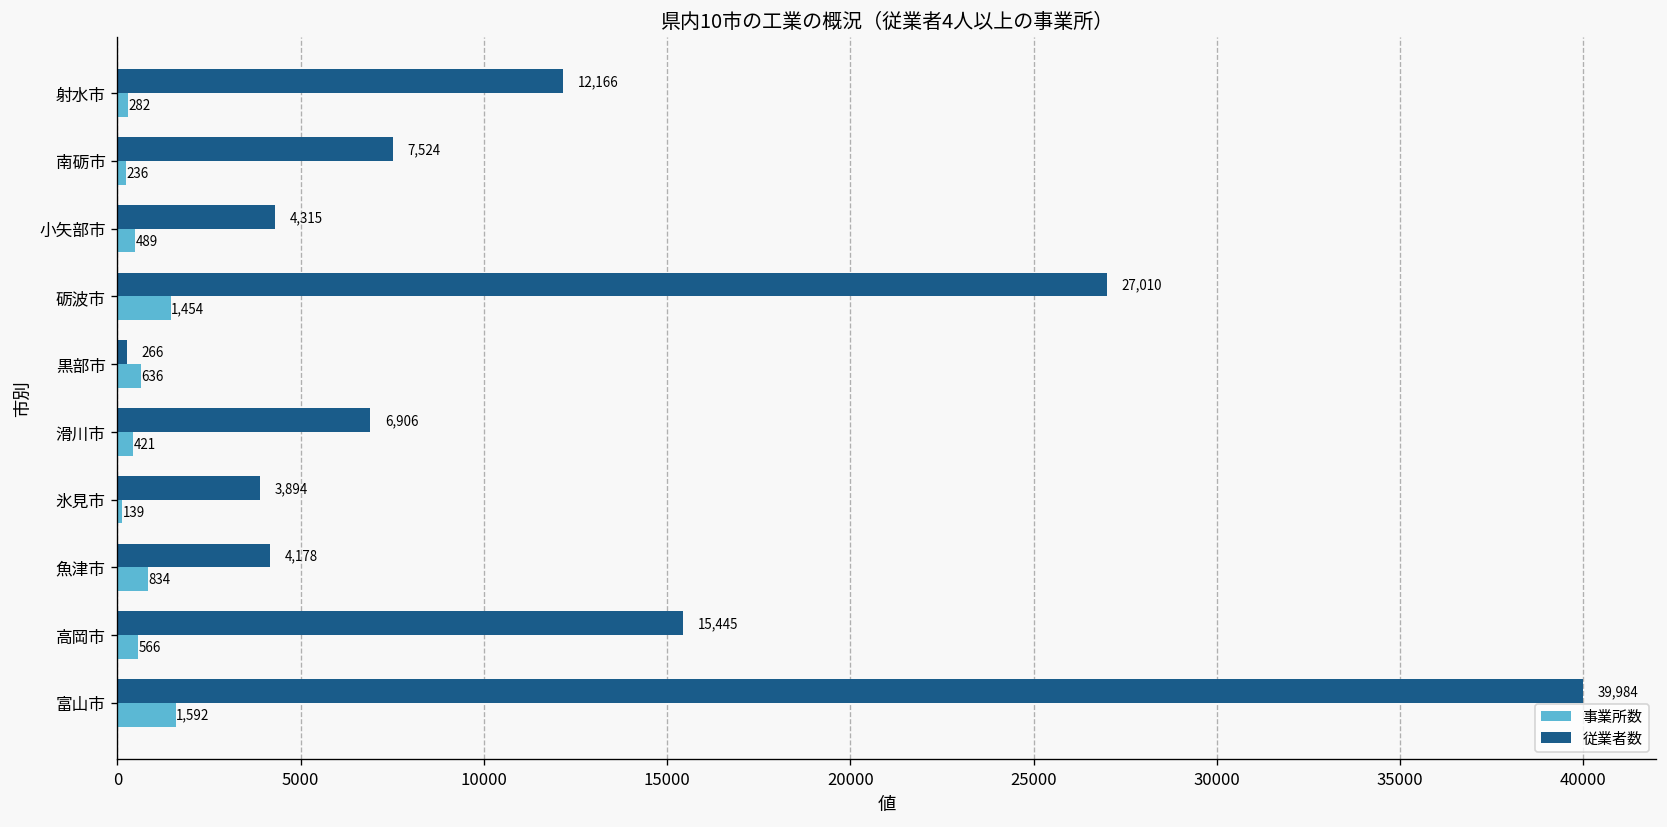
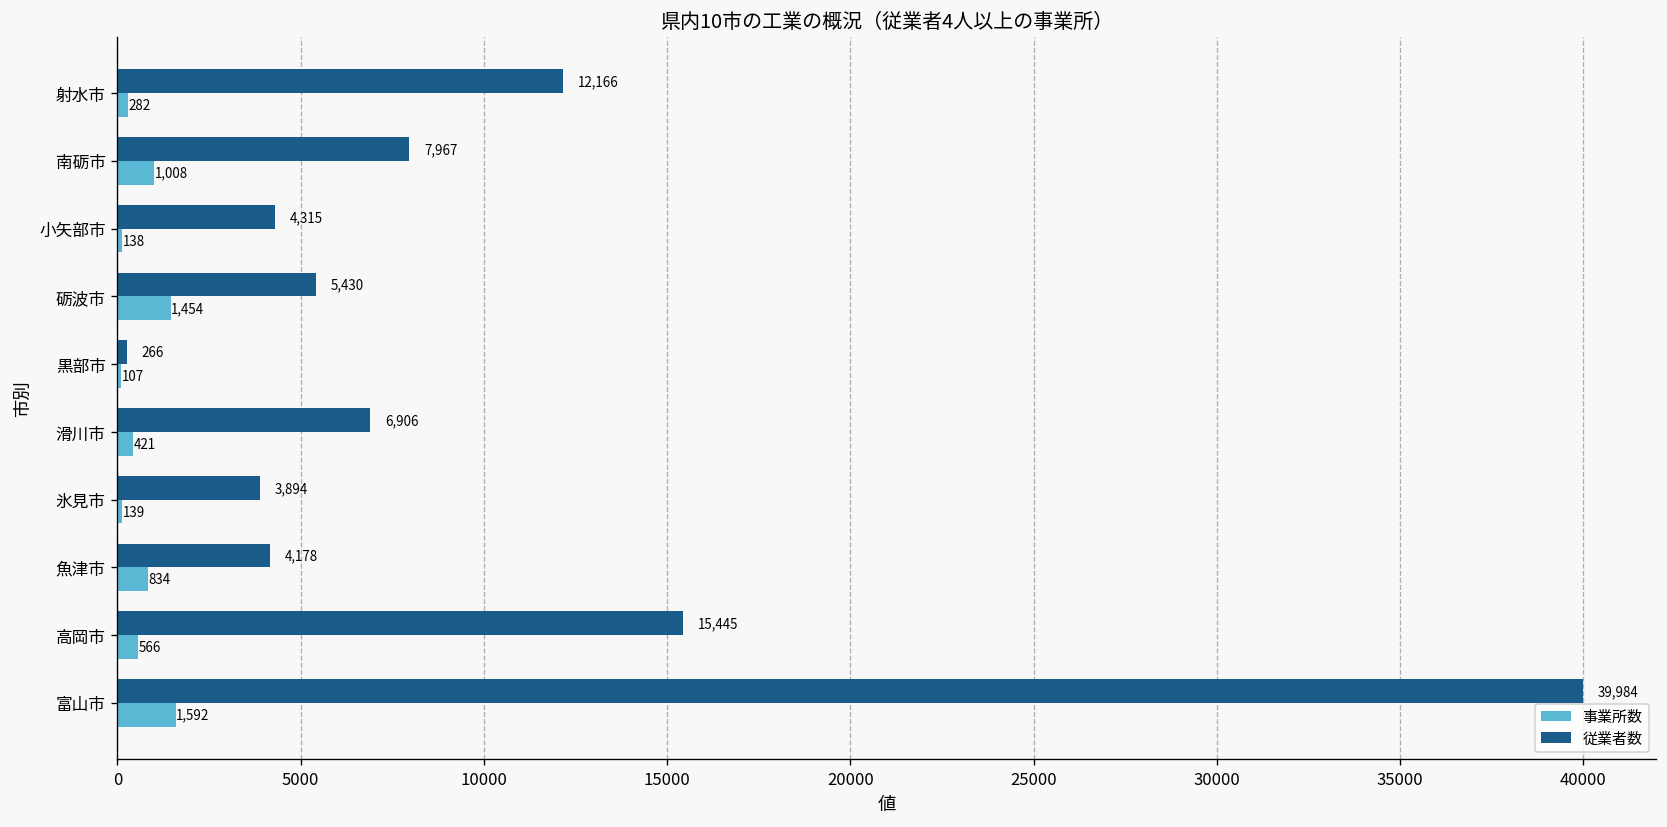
  {
    "事業所数": {
      "射水市": "282",
-     "南砺市": "236",
-     "小矢部市": "489",
+     "南砺市": "1,008",
+     "小矢部市": "138",
      "砺波市": "1,454",
-     "黒部市": "636",
+     "黒部市": "107",
      "滑川市": "421",
      "氷見市": "139",
      "魚津市": "834",
      "高岡市": "566",
      "富山市": "1,592"
    },
    "従業者数": {
      "射水市": "12,166",
-     "南砺市": "7,524",
+     "南砺市": "7,967",
      "小矢部市": "4,315",
-     "砺波市": "27,010",
+     "砺波市": "5,430",
      "黒部市": "266",
      "滑川市": "6,906",
      "氷見市": "3,894",
      "魚津市": "4,178",
      "高岡市": "15,445",
      "富山市": "39,984"
    }
  }
